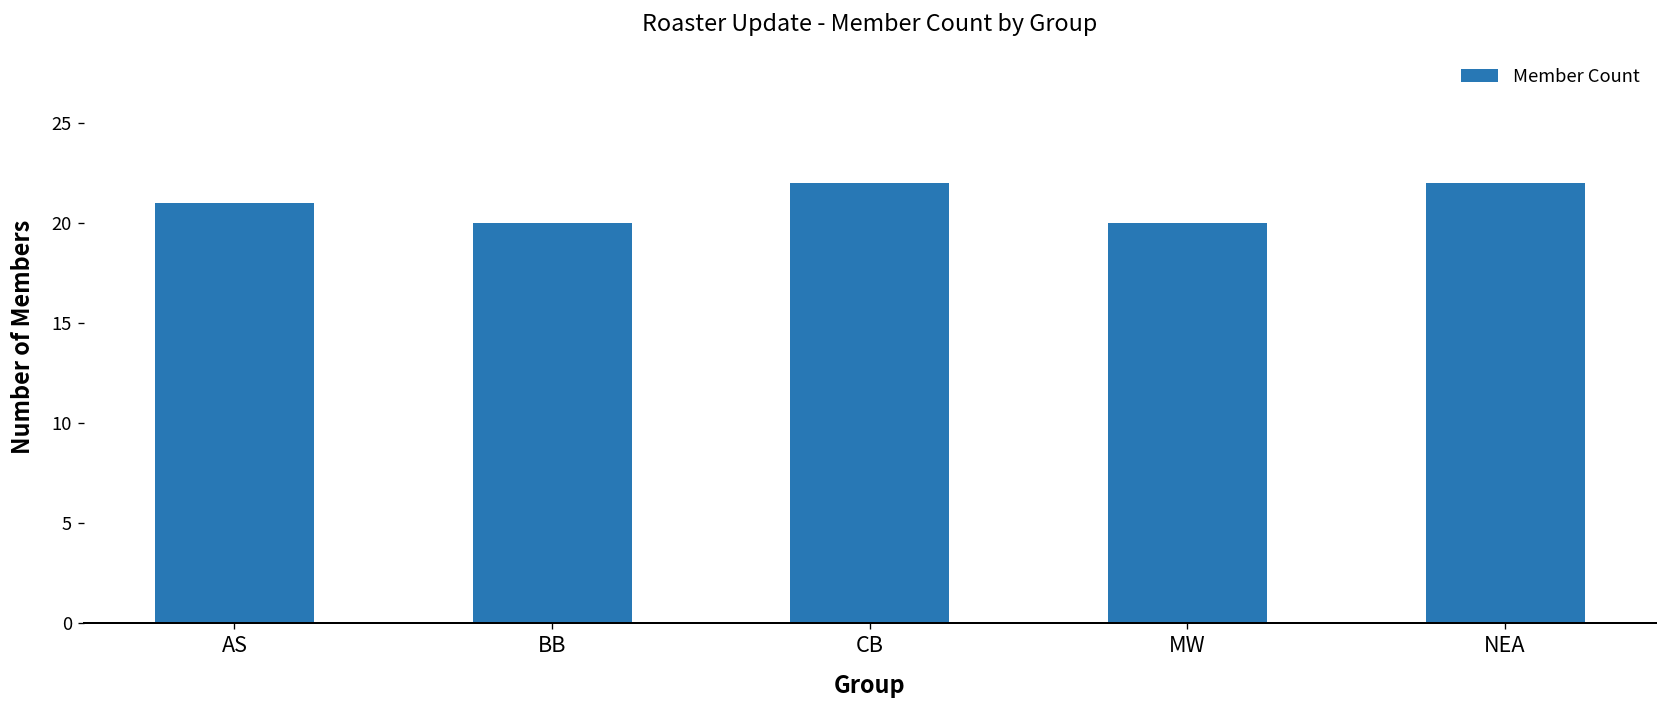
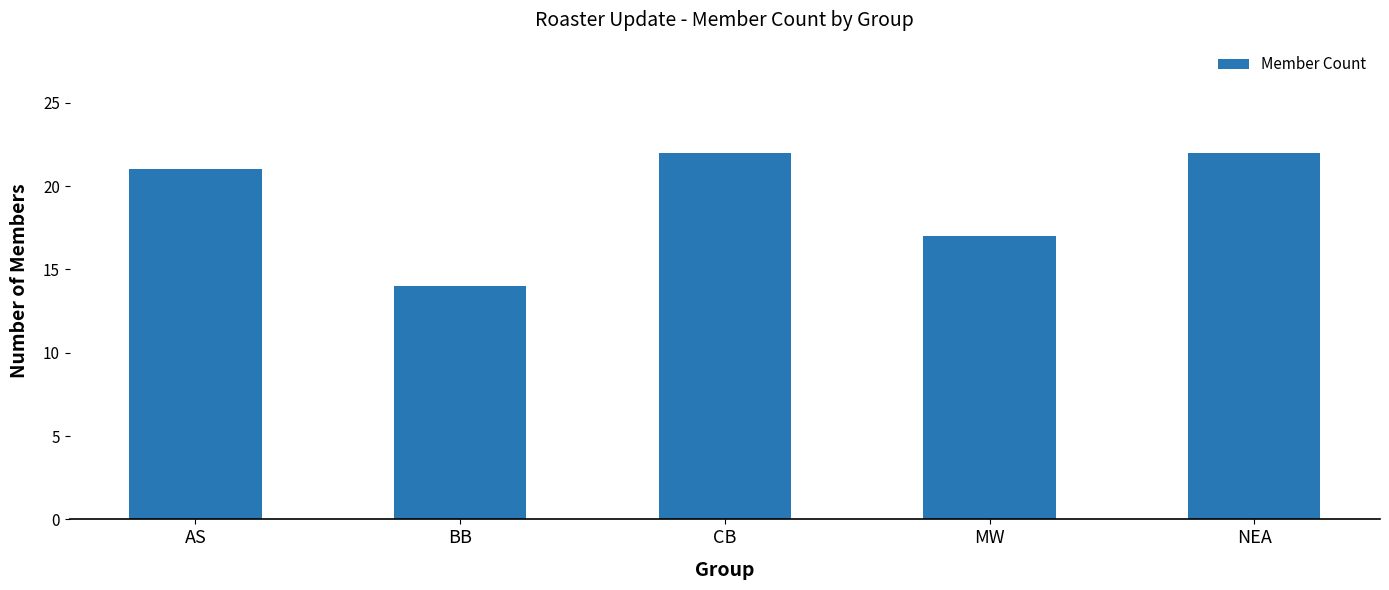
  {
    "AS": 21,
-   "BB": 20,
+   "BB": 14,
    "CB": 22,
-   "MW": 20,
+   "MW": 17,
    "NEA": 22
  }
